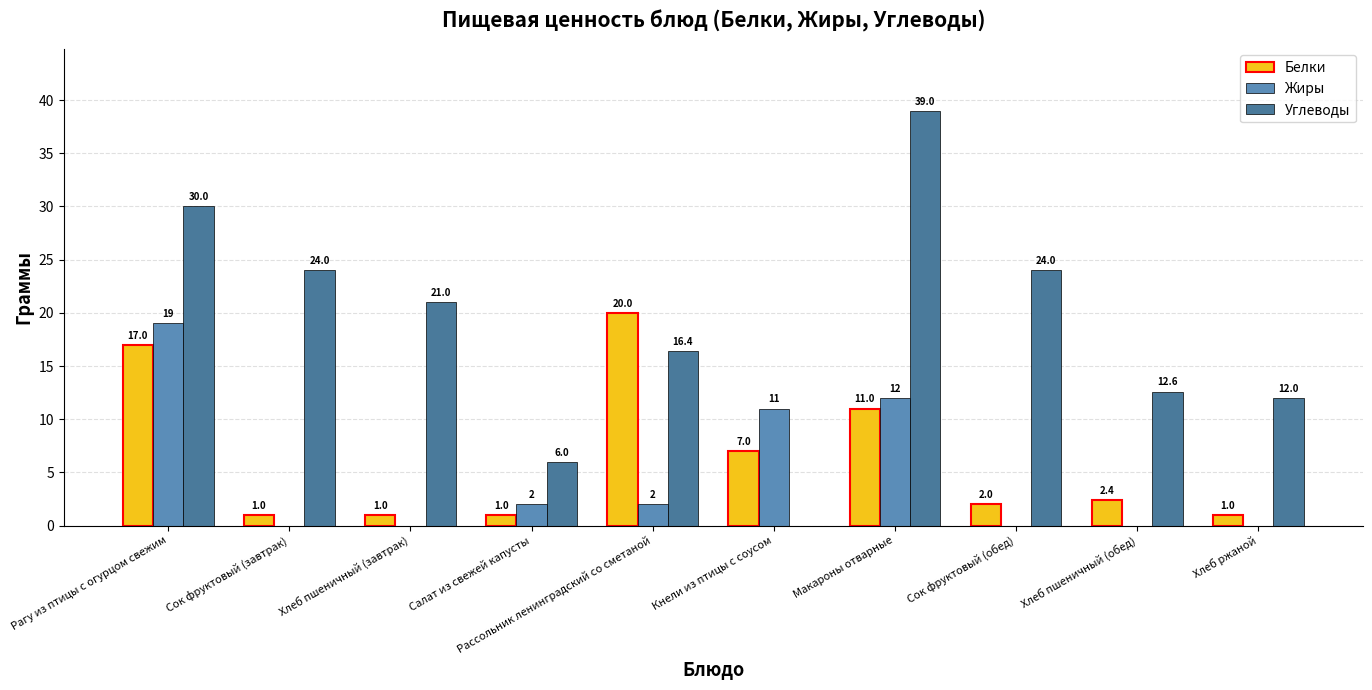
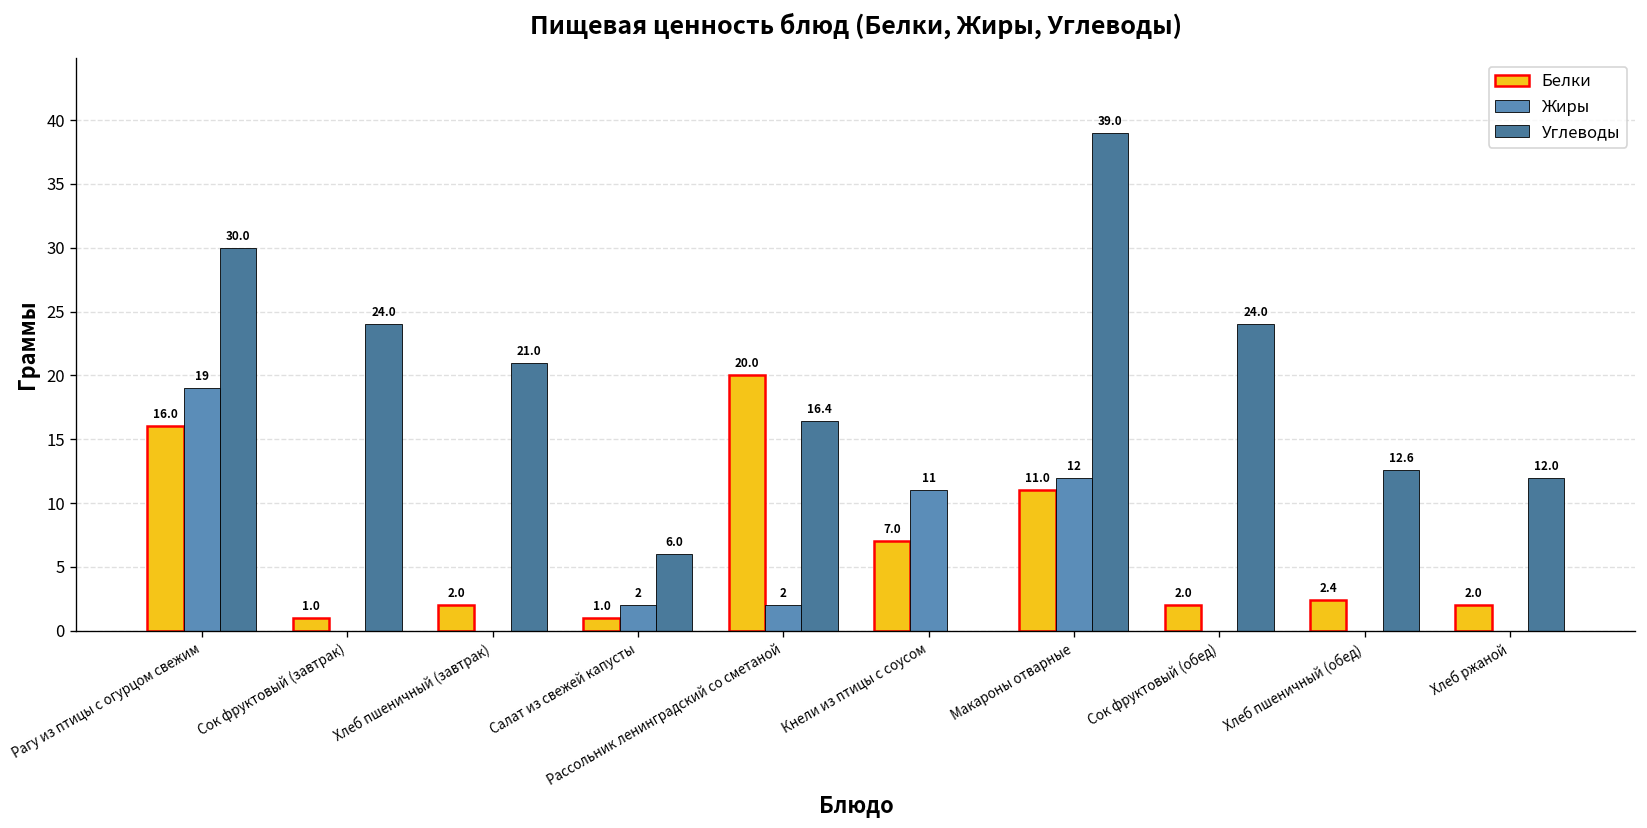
  {
    "Белки": {
-     "Рагу из птицы с огурцом свежим": 17.0,
+     "Рагу из птицы с огурцом свежим": 16.0,
      "Сок фруктовый (завтрак)": 1.0,
-     "Хлеб пшеничный (завтрак)": 1.0,
+     "Хлеб пшеничный (завтрак)": 2.0,
      "Салат из свежей капусты": 1.0,
      "Рассольник ленинградский со сметаной": 20.0,
      "Кнели из птицы с соусом": 7.0,
      "Макароны отварные": 11.0,
      "Сок фруктовый (обед)": 2.0,
      "Хлеб пшеничный (обед)": 2.4,
-     "Хлеб ржаной": 1.0
+     "Хлеб ржаной": 2.0
    }
  }
